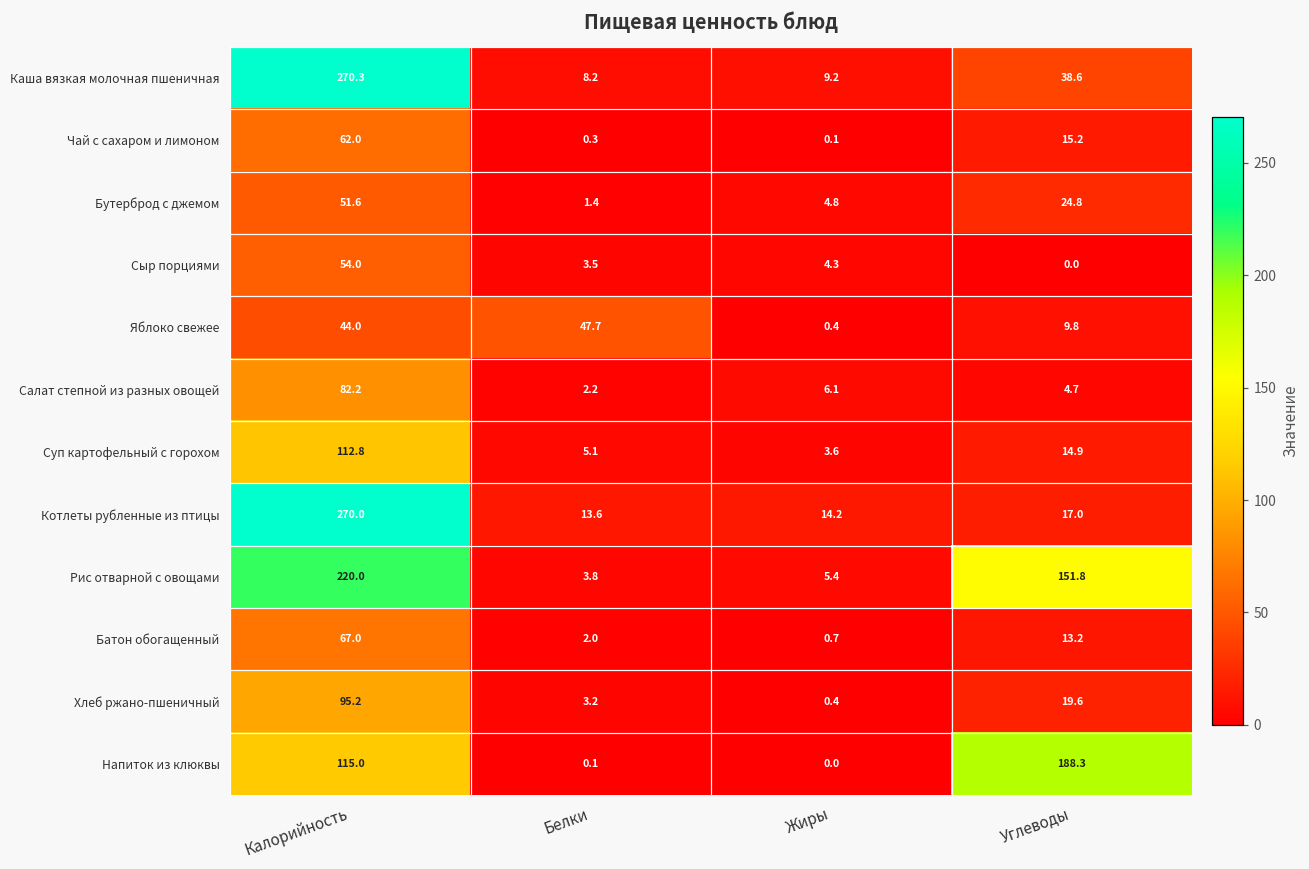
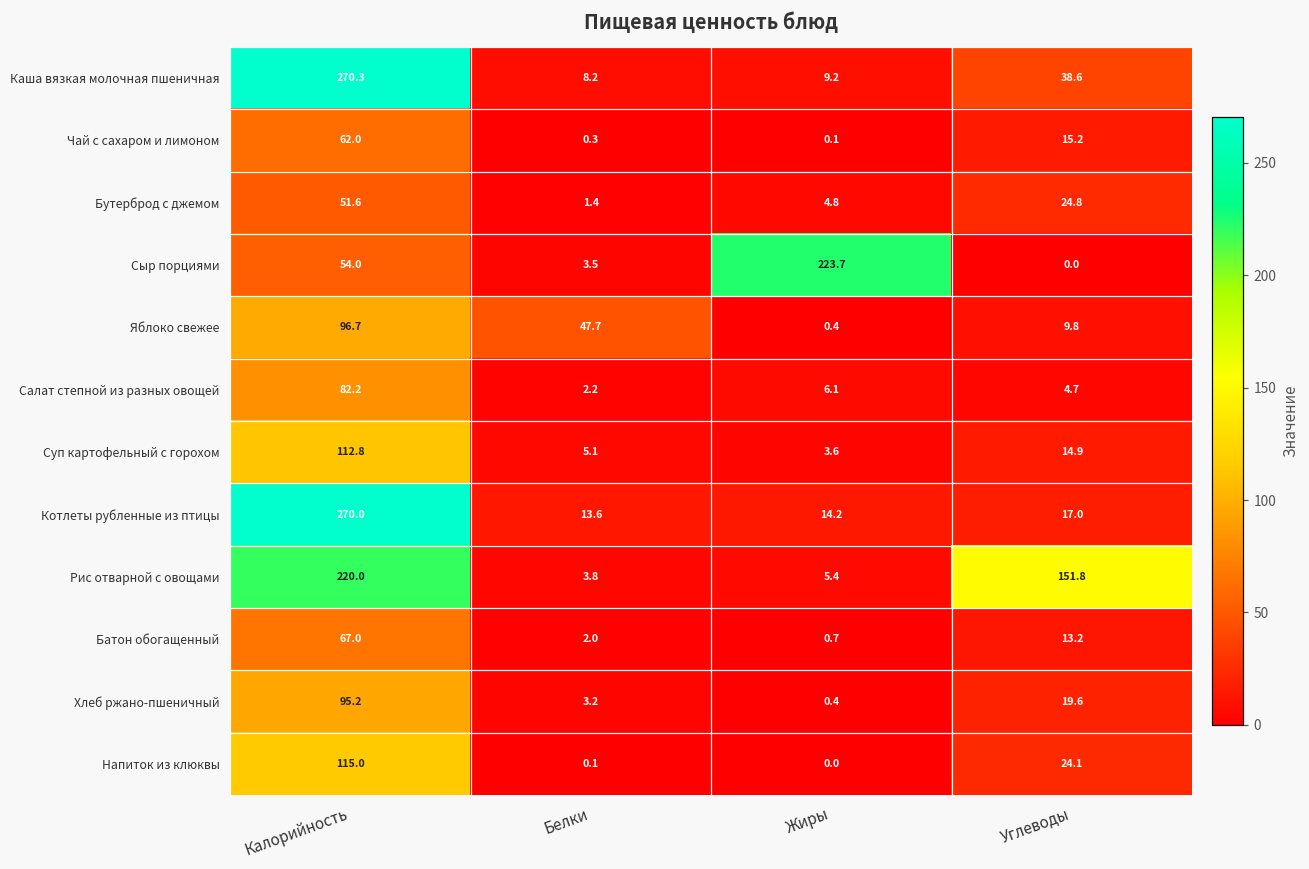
  {
    "Каша вязкая молочная пшеничная": {
      "Калорийность": 270.3,
      "Белки": 8.2,
      "Жиры": 9.2,
      "Углеводы": 38.6
    },
    "Чай с сахаром и лимоном": {
      "Калорийность": 62.0,
      "Белки": 0.3,
      "Жиры": 0.1,
      "Углеводы": 15.2
    },
    "Бутерброд с джемом": {
      "Калорийность": 51.6,
      "Белки": 1.4,
      "Жиры": 4.8,
      "Углеводы": 24.8
    },
    "Сыр порциями": {
      "Калорийность": 54.0,
      "Белки": 3.5,
-     "Жиры": 4.3,
+     "Жиры": 223.7,
      "Углеводы": 0.0
    },
    "Яблоко свежее": {
-     "Калорийность": 44.0,
+     "Калорийность": 96.7,
      "Белки": 47.7,
      "Жиры": 0.4,
      "Углеводы": 9.8
    },
    "Салат степной из разных овощей": {
      "Калорийность": 82.2,
      "Белки": 2.2,
      "Жиры": 6.1,
      "Углеводы": 4.7
    },
    "Суп картофельный с горохом": {
      "Калорийность": 112.8,
      "Белки": 5.1,
      "Жиры": 3.6,
      "Углеводы": 14.9
    },
    "Котлеты рубленные из птицы": {
      "Калорийность": 270.0,
      "Белки": 13.6,
      "Жиры": 14.2,
      "Углеводы": 17.0
    },
    "Рис отварной с овощами": {
      "Калорийность": 220.0,
      "Белки": 3.8,
      "Жиры": 5.4,
      "Углеводы": 151.8
    },
    "Батон обогащенный": {
      "Калорийность": 67.0,
      "Белки": 2.0,
      "Жиры": 0.7,
      "Углеводы": 13.2
    },
    "Хлеб ржано-пшеничный": {
      "Калорийность": 95.2,
      "Белки": 3.2,
      "Жиры": 0.4,
      "Углеводы": 19.6
    },
    "Напиток из клюквы": {
      "Калорийность": 115.0,
      "Белки": 0.1,
      "Жиры": 0.0,
-     "Углеводы": 188.3
+     "Углеводы": 24.1
    }
  }
